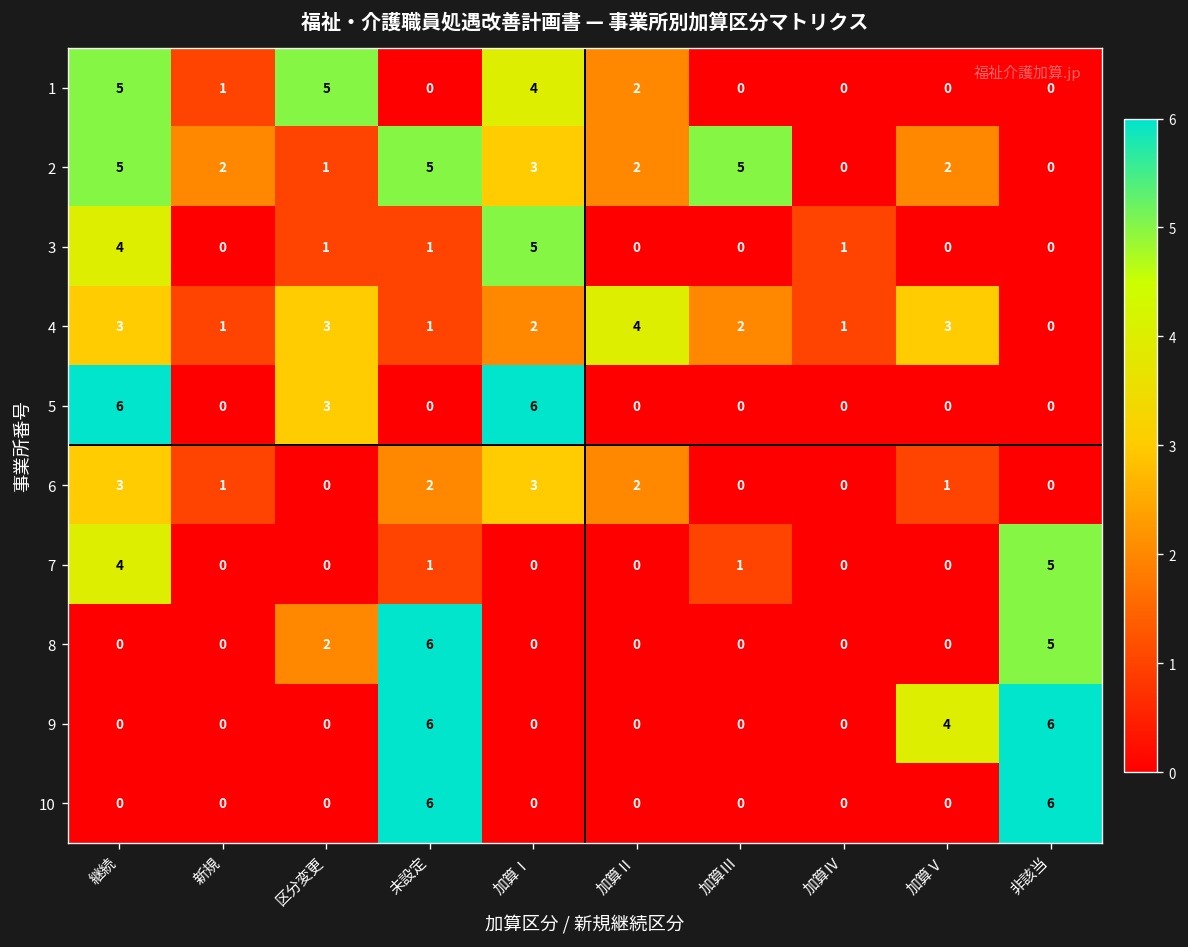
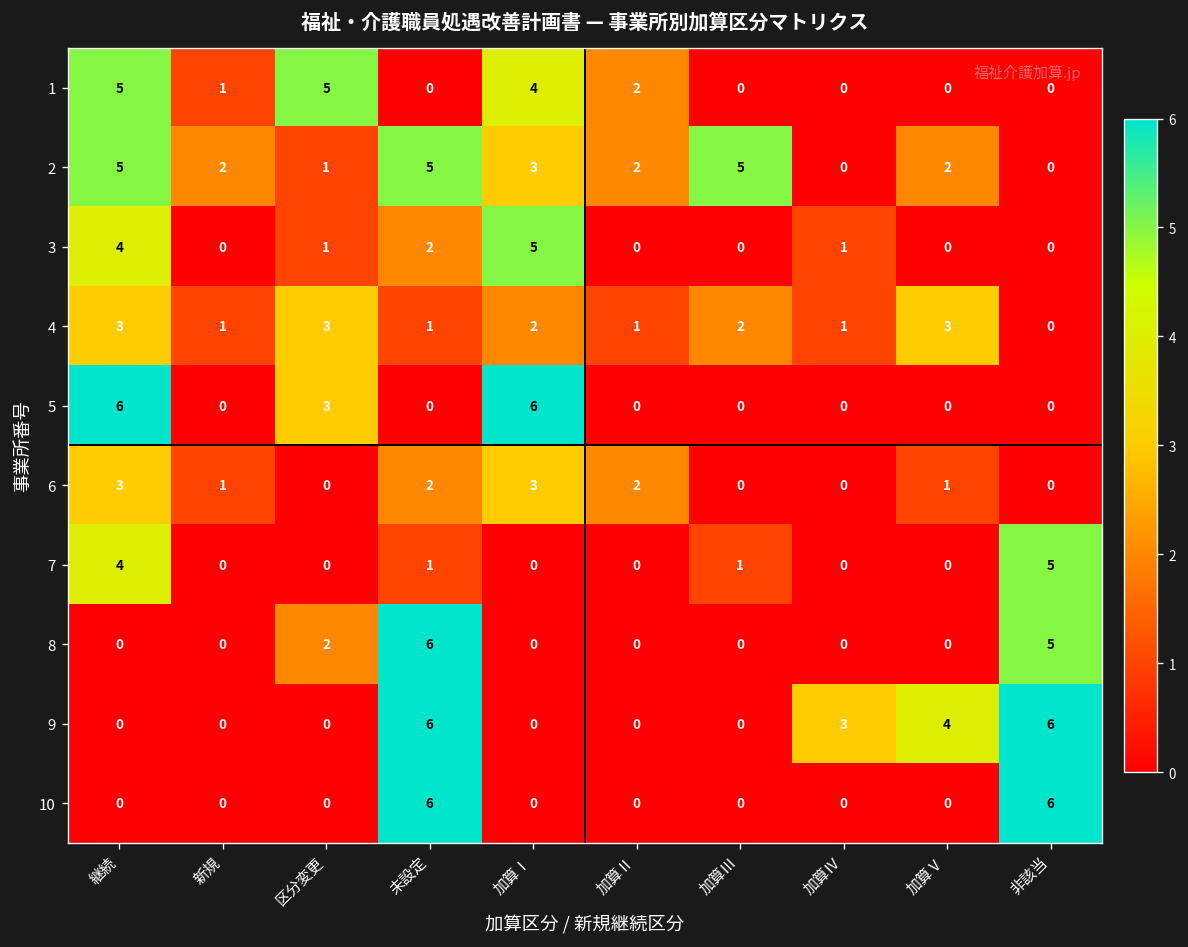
  {
    "1": {
      "継続": 5,
      "新規": 1,
      "区分変更": 5,
      "未設定": 0,
      "加算Ⅰ": 4,
      "加算Ⅱ": 2,
      "加算Ⅲ": 0,
      "加算Ⅳ": 0,
      "加算Ⅴ": 0
    },
    "2": {
      "継続": 5,
      "新規": 2,
      "区分変更": 1,
      "未設定": 5,
      "加算Ⅰ": 3,
      "加算Ⅱ": 2,
      "加算Ⅲ": 5,
      "加算Ⅳ": 0,
      "加算Ⅴ": 2,
      "非該当": 0
    },
    "3": {
      "継続": 4,
      "新規": 0,
      "区分変更": 1,
-     "未設定": 1,
+     "未設定": 2,
      "加算Ⅰ": 5,
      "加算Ⅱ": 0,
      "加算Ⅲ": 0,
      "加算Ⅳ": 1,
      "加算Ⅴ": 0,
      "非該当": 0
    },
    "4": {
      "継続": 3,
      "新規": 1,
      "区分変更": 3,
      "未設定": 1,
      "加算Ⅰ": 2,
-     "加算Ⅱ": 4,
+     "加算Ⅱ": 1,
      "加算Ⅲ": 2,
      "加算Ⅳ": 1,
      "加算Ⅴ": 3,
      "非該当": 0
    },
    "5": {
      "継続": 6,
      "新規": 0,
      "区分変更": 3,
      "未設定": 0,
      "加算Ⅰ": 6,
      "加算Ⅱ": 0,
      "加算Ⅲ": 0,
      "加算Ⅳ": 0,
      "加算Ⅴ": 0,
      "非該当": 0
    },
    "6": {
      "継続": 3,
      "新規": 1,
      "区分変更": 0,
      "未設定": 2,
      "加算Ⅰ": 3,
      "加算Ⅱ": 2,
      "加算Ⅲ": 0,
      "加算Ⅳ": 0,
      "加算Ⅴ": 1,
      "非該当": 0
    },
    "7": {
      "継続": 4,
      "新規": 0,
      "区分変更": 0,
      "未設定": 1,
      "加算Ⅰ": 0,
      "加算Ⅱ": 0,
      "加算Ⅲ": 1,
      "加算Ⅳ": 0,
      "加算Ⅴ": 0,
      "非該当": 5
    },
    "8": {
      "継続": 0,
      "新規": 0,
      "区分変更": 2,
      "未設定": 6,
      "加算Ⅰ": 0,
      "加算Ⅱ": 0,
      "加算Ⅲ": 0,
      "加算Ⅳ": 0,
      "加算Ⅴ": 0,
      "非該当": 5
    },
    "9": {
      "継続": 0,
      "新規": 0,
      "区分変更": 0,
      "未設定": 6,
      "加算Ⅰ": 0,
      "加算Ⅱ": 0,
      "加算Ⅲ": 0,
-     "加算Ⅳ": 0,
+     "加算Ⅳ": 3,
      "加算Ⅴ": 4,
      "非該当": 6
    },
    "10": {
      "継続": 0,
      "新規": 0,
      "区分変更": 0,
      "未設定": 6,
      "加算Ⅰ": 0,
      "加算Ⅱ": 0,
      "加算Ⅲ": 0,
      "加算Ⅳ": 0,
      "加算Ⅴ": 0,
      "非該当": 6
    }
  }
